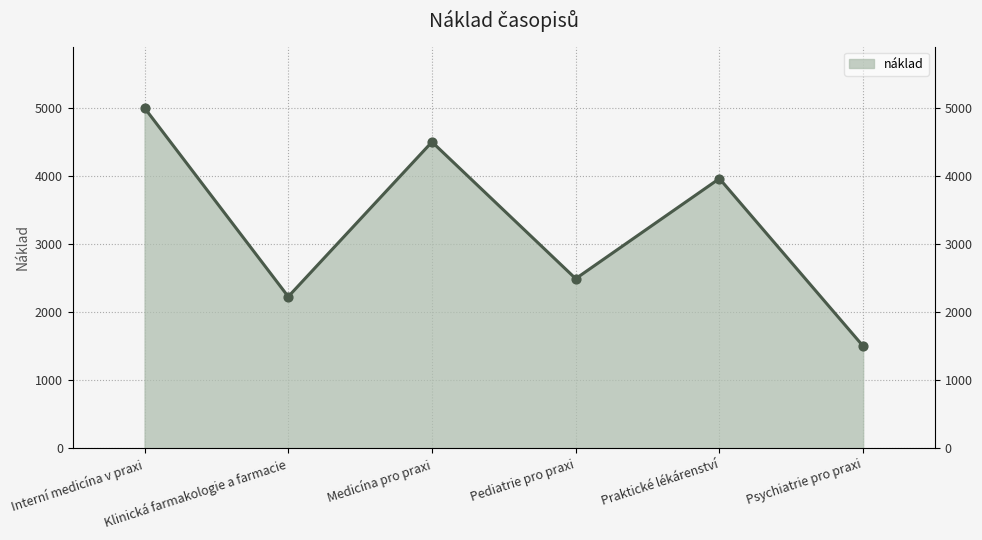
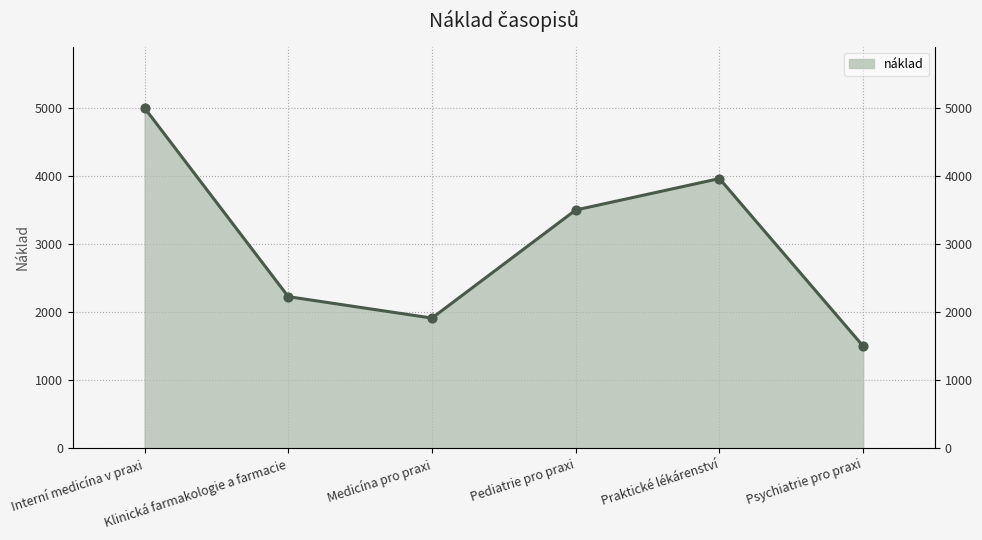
  {
    "Interní medicína v praxi": 5000,
    "Klinická farmakologie a farmacie": 2200,
-   "Medicína pro praxi": 4500,
-   "Pediatrie pro praxi": 2500,
+   "Medicína pro praxi": 1900,
+   "Pediatrie pro praxi": 3500,
    "Praktické lékárenství": 4000,
    "Psychiatrie pro praxi": 1500
  }
